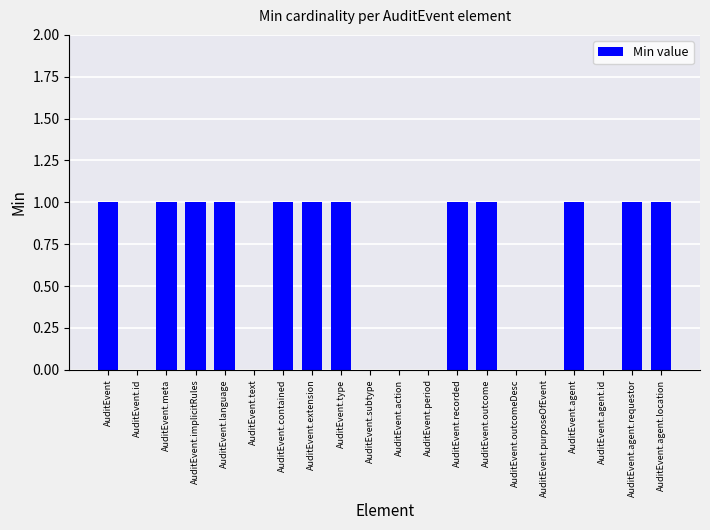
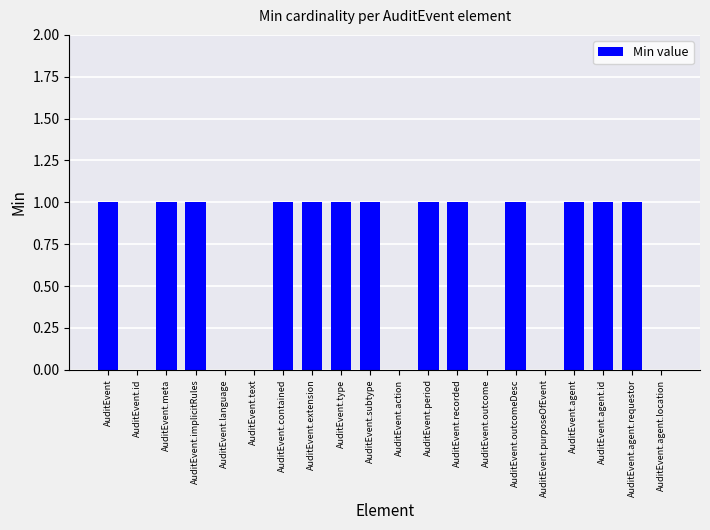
  {
    "AuditEvent": 1,
    "AuditEvent.id": 0,
    "AuditEvent.meta": 1,
    "AuditEvent.implicitRules": 1,
-   "AuditEvent.language": 1,
+   "AuditEvent.language": 0,
    "AuditEvent.text": 0,
    "AuditEvent.contained": 1,
    "AuditEvent.extension": 1,
    "AuditEvent.type": 1,
-   "AuditEvent.subtype": 0,
+   "AuditEvent.subtype": 1,
    "AuditEvent.action": 0,
-   "AuditEvent.period": 0,
+   "AuditEvent.period": 1,
    "AuditEvent.recorded": 1,
-   "AuditEvent.outcome": 1,
-   "AuditEvent.outcomeDesc": 0,
+   "AuditEvent.outcome": 0,
+   "AuditEvent.outcomeDesc": 1,
    "AuditEvent.purposeOfEvent": 0,
    "AuditEvent.agent": 1,
-   "AuditEvent.agent.id": 0,
+   "AuditEvent.agent.id": 1,
    "AuditEvent.agent.requestor": 1,
-   "AuditEvent.agent.location": 1
+   "AuditEvent.agent.location": 0
  }
